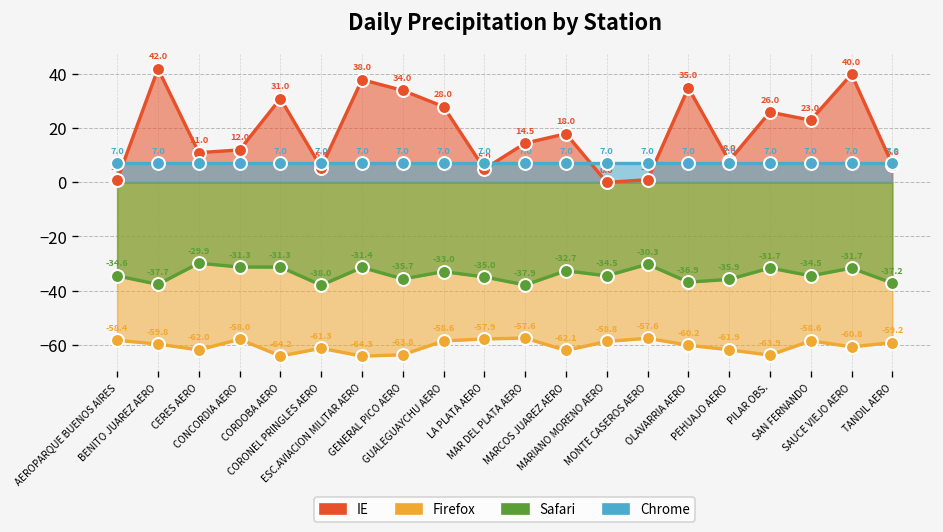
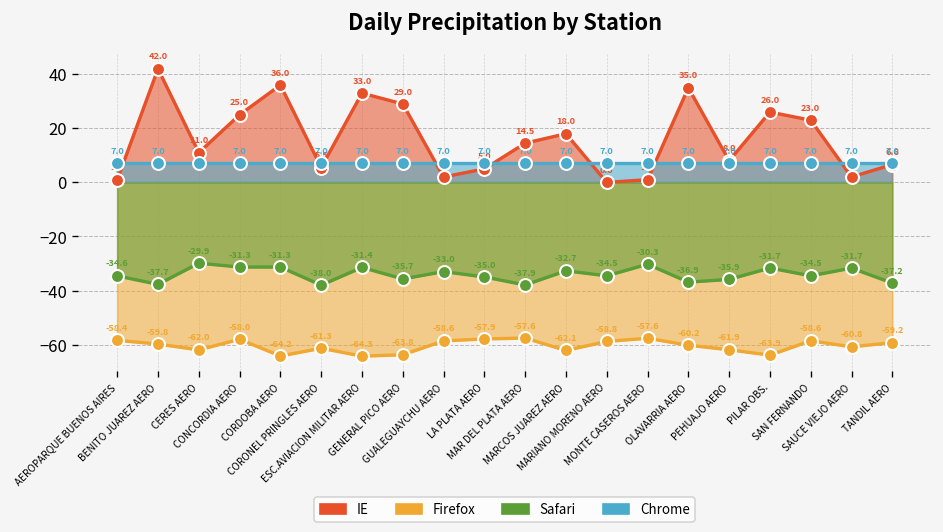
  {
    "IE": {
      "BENITO JUAREZ AERO": 42.0,
      "CERES AERO": 11.0,
-     "CONCORDIA AERO": 12.0,
-     "CORDOBA AERO": 31.0,
-     "ESC.AVIACION MILITAR AERO": 38.0,
-     "GENERAL PICO AERO": 34.0,
-     "GUALEGUAYCHU AERO": 28.0,
+     "CONCORDIA AERO": 25.0,
+     "CORDOBA AERO": 36.0,
+     "ESC.AVIACION MILITAR AERO": 33.0,
+     "GENERAL PICO AERO": 29.0,
+     "GUALEGUAYCHU AERO": 2.0,
      "MAR DEL PLATA AERO": 14.5,
      "MARCOS JUAREZ AERO": 18.0,
      "OLAVARRIA AERO": 35.0,
      "PILAR OBS.": 26.0,
      "SAN FERNANDO": 23.0,
-     "SAUCE VIEJO AERO": 40.0
+     "SAUCE VIEJO AERO": 2.0
    },
    "Chrome": {
      "AEROPARQUE BUENOS AIRES": 7.0,
      "BENITO JUAREZ AERO": 7.0,
      "CORDOBA AERO": 7.0,
      "ESC.AVIACION MILITAR AERO": 7.0,
      "GENERAL PICO AERO": 7.0,
      "GUALEGUAYCHU AERO": 7.0,
      "MARCOS JUAREZ AERO": 7.0,
      "MARIANO MORENO AERO": 7.0,
      "MONTE CASEROS AERO": 7.0,
      "OLAVARRIA AERO": 7.0,
      "PILAR OBS.": 7.0,
      "SAN FERNANDO": 7.0,
      "SAUCE VIEJO AERO": 7.0
    }
  }
